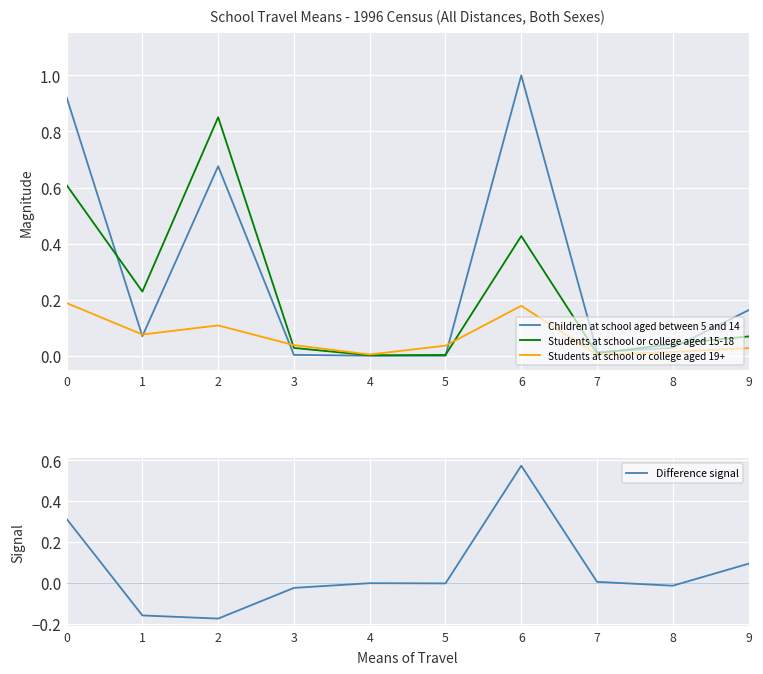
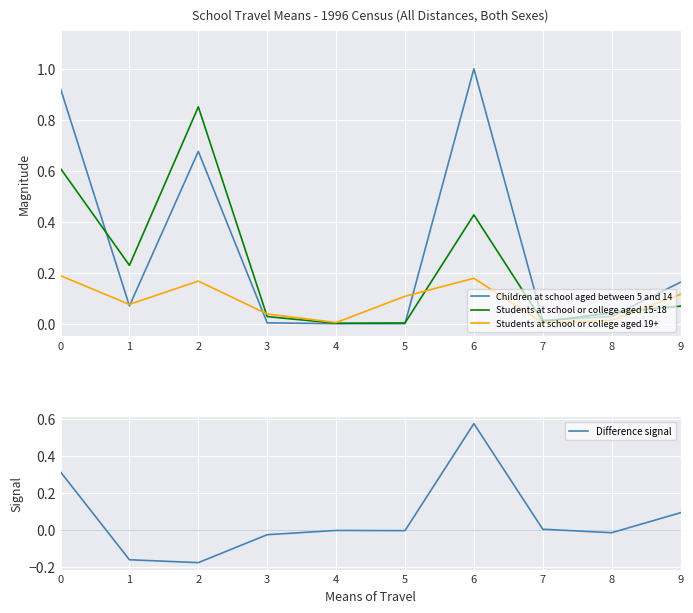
  {
    "School Travel Means - 1996 Census (All Distances, Both Sexes)": {
      "Children at school aged between 5 and 14": {
        "0": 0.92,
        "2": 0.68,
        "3": 0.00,
        "6": 1.00,
        "9": 0.16
      },
      "Students at school or college aged 15-18": {
        "0": 0.61,
        "1": 0.23,
        "2": 0.85,
        "3": 0.03,
        "6": 0.43,
        "9": 0.07
      },
      "Students at school or college aged 19+": {
        "0": 0.19,
-       "2": 0.11,
+       "2": 0.17,
        "3": 0.04,
-       "5": 0.04,
+       "5": 0.11,
        "6": 0.18,
-       "9": 0.03
+       "9": 0.12
      }
    }
  }
